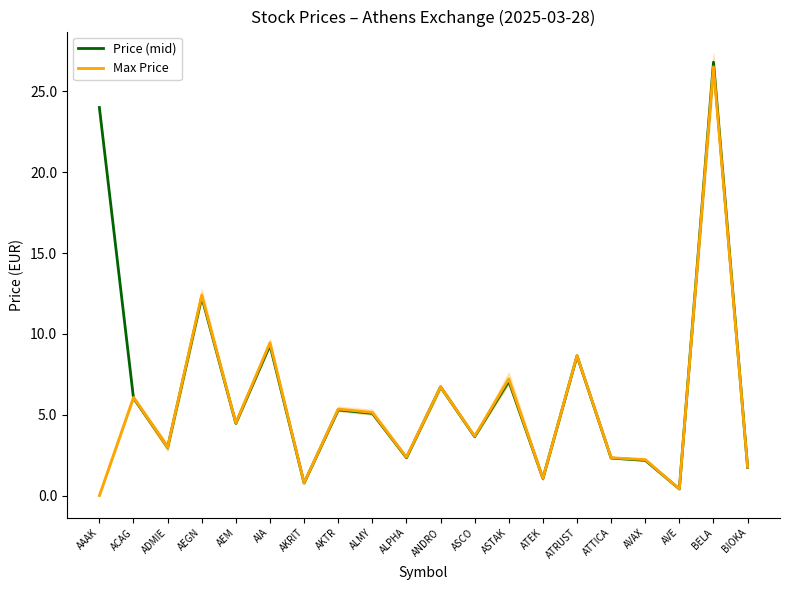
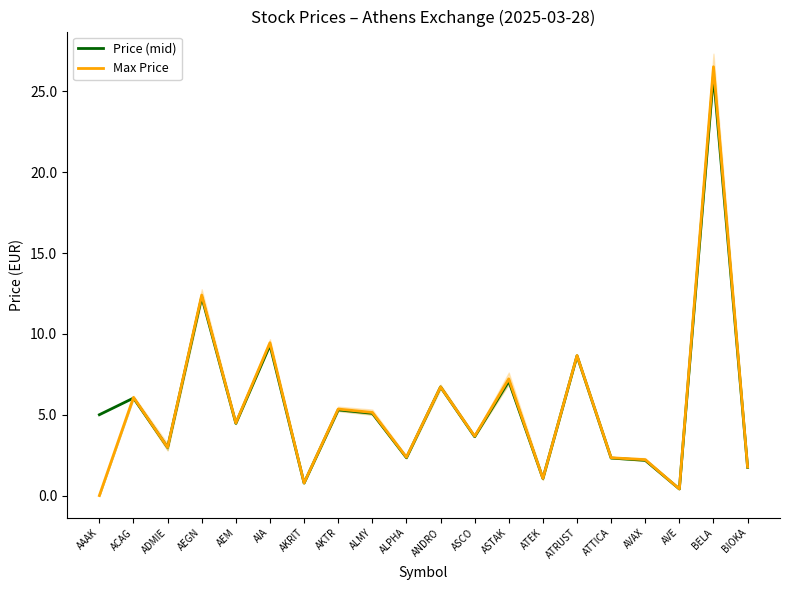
  {
    "Price (mid)": {
-     "AAAK": 24,
-     "BELA": 26.8
+     "AAAK": 5,
+     "BELA": 26.0
    }
  }
